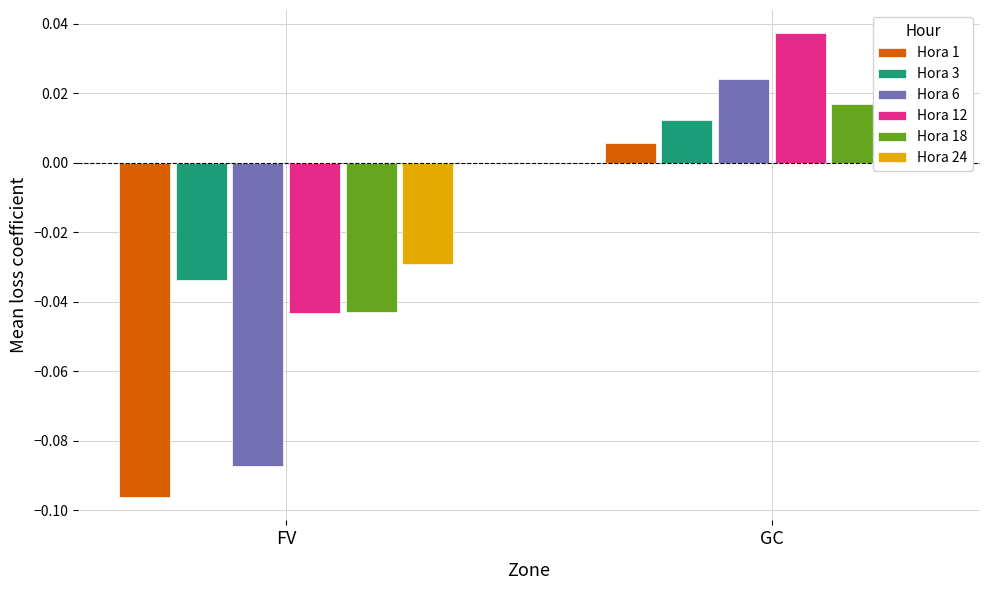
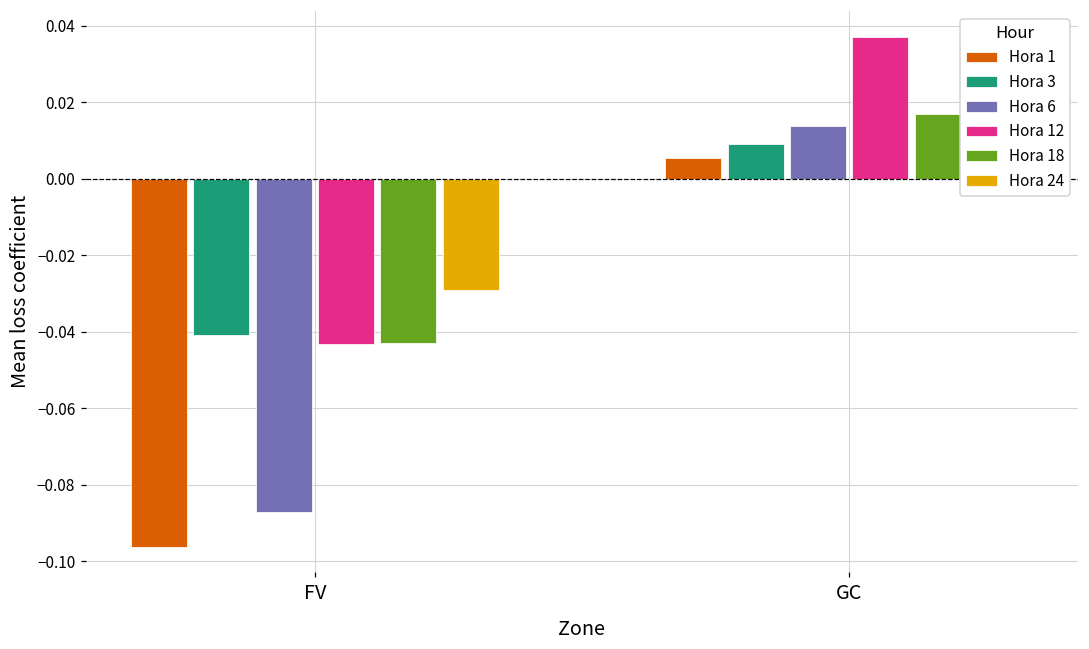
  {
    "Hora 1": {
      "FV": -0.096,
      "GC": 0.006
    },
    "Hora 3": {
-     "FV": -0.034,
-     "GC": 0.012
+     "FV": -0.041,
+     "GC": 0.009
    },
    "Hora 6": {
      "FV": -0.087,
-     "GC": 0.024
+     "GC": 0.014
    },
    "Hora 12": {
      "FV": -0.043,
      "GC": 0.037
    },
    "Hora 18": {
      "FV": -0.043,
      "GC": 0.017
    },
    "Hora 24": {
      "FV": -0.029
    }
  }
